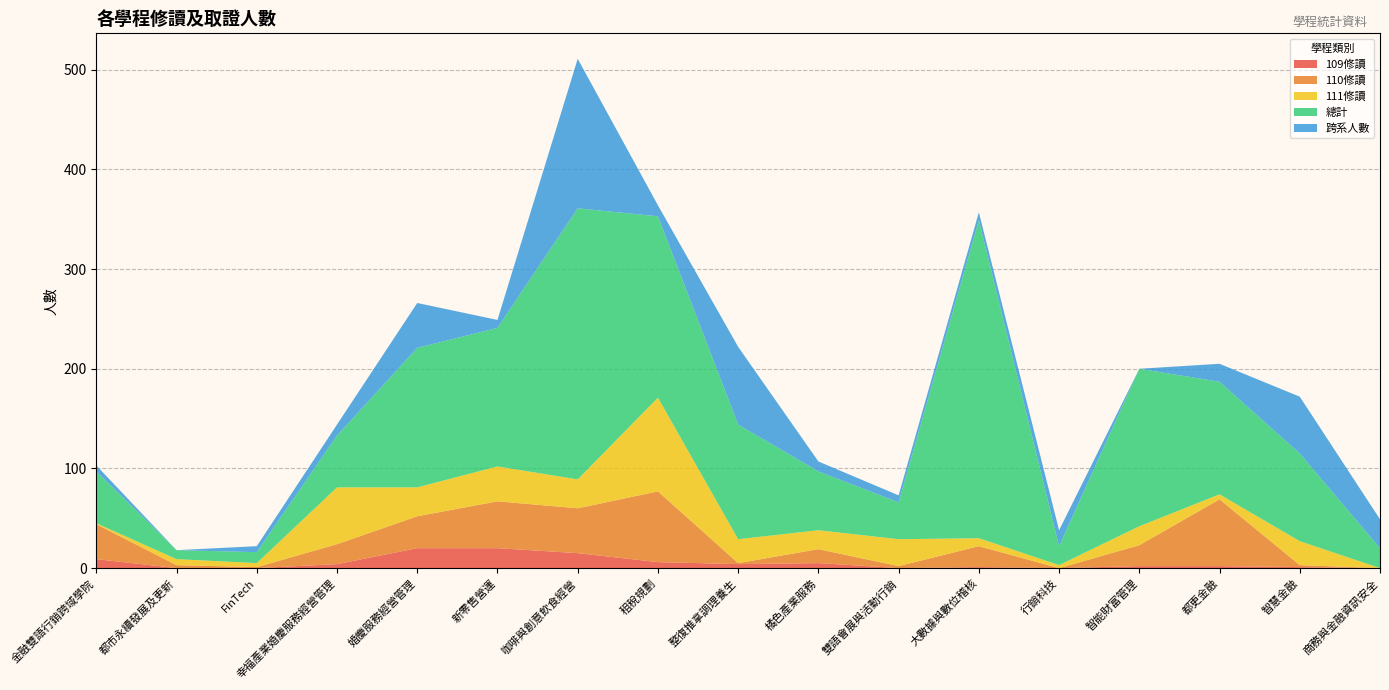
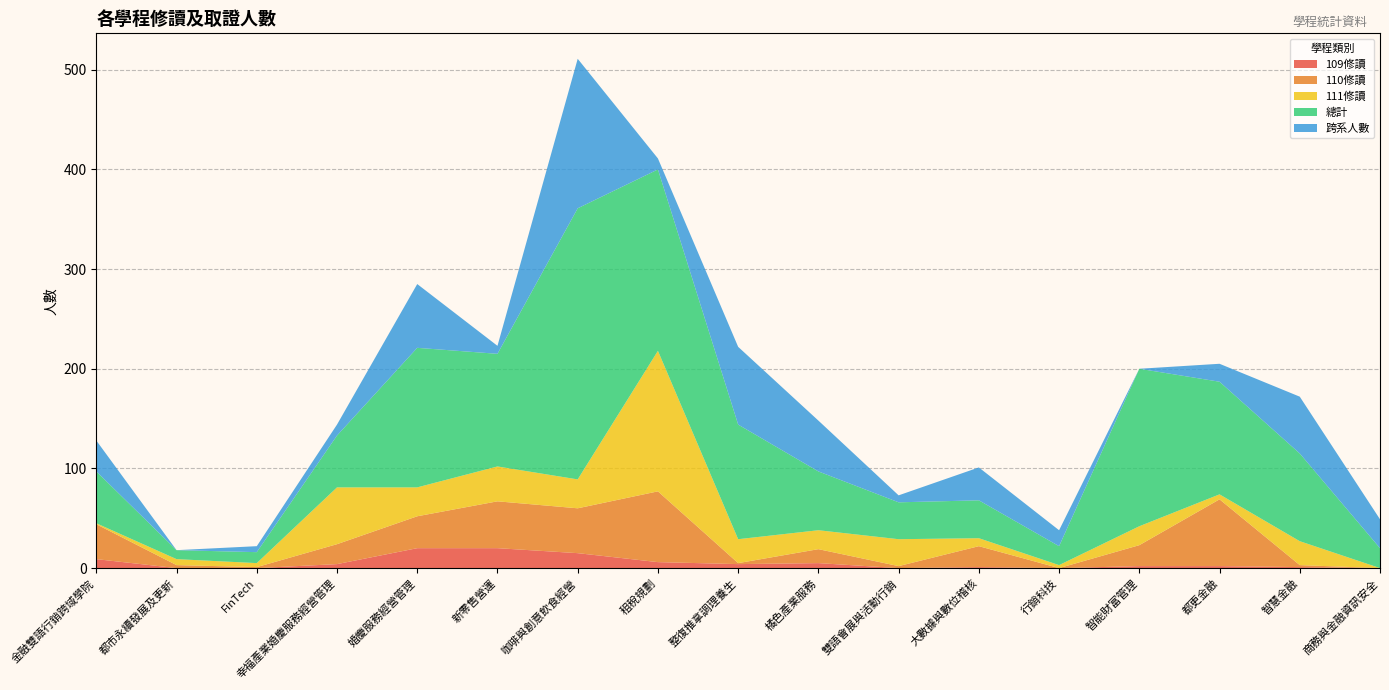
  {
    "111修讀": {
      "都市永續發展及更新": 10,
      "FinTech": 0,
      "幸福產業婚慶服務經營管理": 60,
      "婚慶服務經營管理": 30,
      "新零售營運": 40,
      "咖啡與創意飲食經營": 30,
-     "租稅規劃": 90,
+     "租稅規劃": 140,
      "整復推拿調理養生": 20,
      "橘色產業服務": 20,
      "雙語會展與活動行銷": 30,
      "大數據與數位稽核": 10,
      "行銷科技": 0,
      "智能財富管理": 20,
      "都更金融": 10,
      "智慧金融": 20
    },
    "總計": {
      "金融雙語行銷跨域學院": 50,
      "FinTech": 10,
      "幸福產業婚慶服務經營管理": 50,
      "婚慶服務經營管理": 140,
-     "新零售營運": 140,
+     "新零售營運": 110,
      "咖啡與創意飲食經營": 270,
      "租稅規劃": 180,
      "整復推拿調理養生": 120,
      "橘色產業服務": 60,
      "雙語會展與活動行銷": 40,
-     "大數據與數位稽核": 320,
+     "大數據與數位稽核": 40,
      "行銷科技": 20,
      "都更金融": 110,
      "智慧金融": 90,
      "商務與金融資訊安全": 20
    },
    "跨系人數": {
-     "金融雙語行銷跨域學院": 10,
+     "金融雙語行銷跨域學院": 30,
      "FinTech": 10,
      "幸福產業婚慶服務經營管理": 10,
-     "婚慶服務經營管理": 50,
+     "婚慶服務經營管理": 60,
      "新零售營運": 10,
      "咖啡與創意飲食經營": 150,
      "租稅規劃": 10,
      "整復推拿調理養生": 80,
-     "橘色產業服務": 10,
+     "橘色產業服務": 50,
      "雙語會展與活動行銷": 10,
-     "大數據與數位稽核": 10,
+     "大數據與數位稽核": 30,
      "行銷科技": 20,
      "都更金融": 20,
      "智慧金融": 60,
      "商務與金融資訊安全": 30
    }
  }
